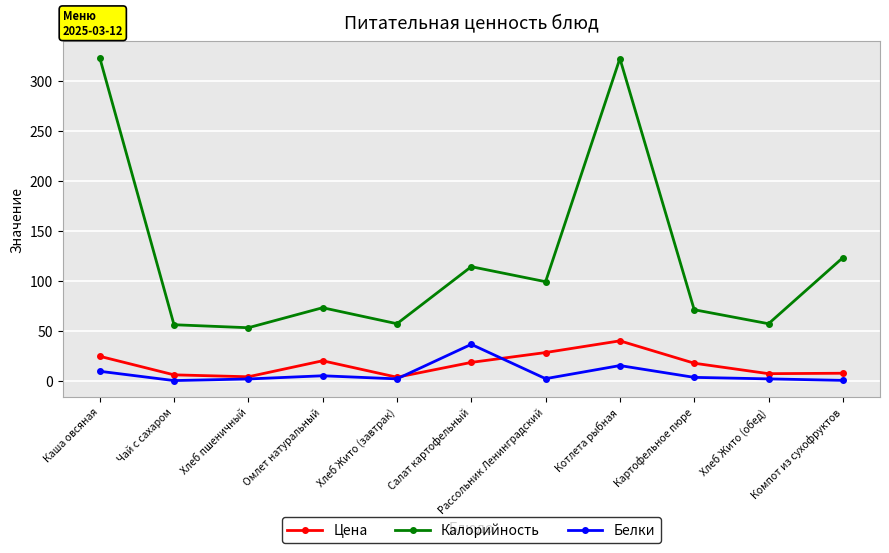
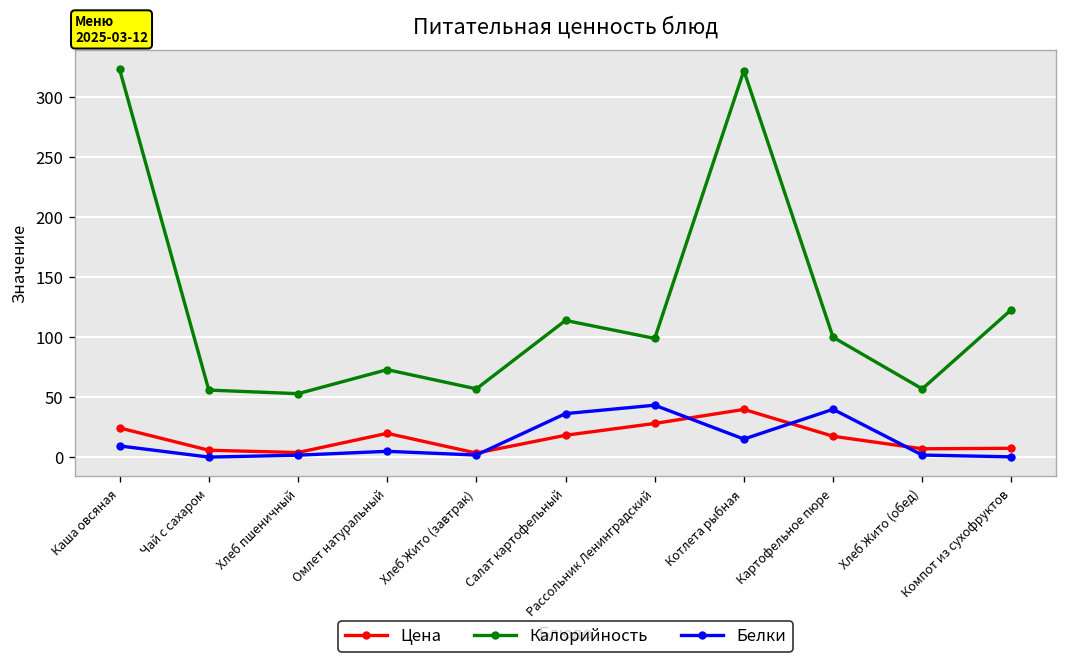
  {
    "Цена": {
      "Каша овсяная": 24,
      "Чай с сахаром": 6,
      "Омлет натуральный": 20,
      "Салат картофельный": 18,
      "Рассольник Ленинградский": 28,
      "Котлета рыбная": 40,
      "Картофельное пюре": 18,
      "Хлеб Жито (обед)": 7,
      "Компот из сухофруктов": 8
    },
    "Калорийность": {
      "Чай с сахаром": 56,
      "Хлеб пшеничный": 53,
      "Омлет натуральный": 73,
      "Хлеб Жито (завтрак)": 57,
      "Салат картофельный": 114,
      "Рассольник Ленинградский": 99,
      "Котлета рыбная": 322,
-     "Картофельное пюре": 71,
+     "Картофельное пюре": 100,
      "Хлеб Жито (обед)": 57,
      "Компот из сухофруктов": 123
    },
    "Белки": {
      "Каша овсяная": 10,
      "Чай с сахаром": 0,
      "Омлет натуральный": 5,
      "Салат картофельный": 36,
-     "Рассольник Ленинградский": 2,
+     "Рассольник Ленинградский": 43,
      "Котлета рыбная": 15,
-     "Картофельное пюре": 3,
+     "Картофельное пюре": 40,
      "Хлеб Жито (обед)": 2,
      "Компот из сухофруктов": 0
    }
  }
